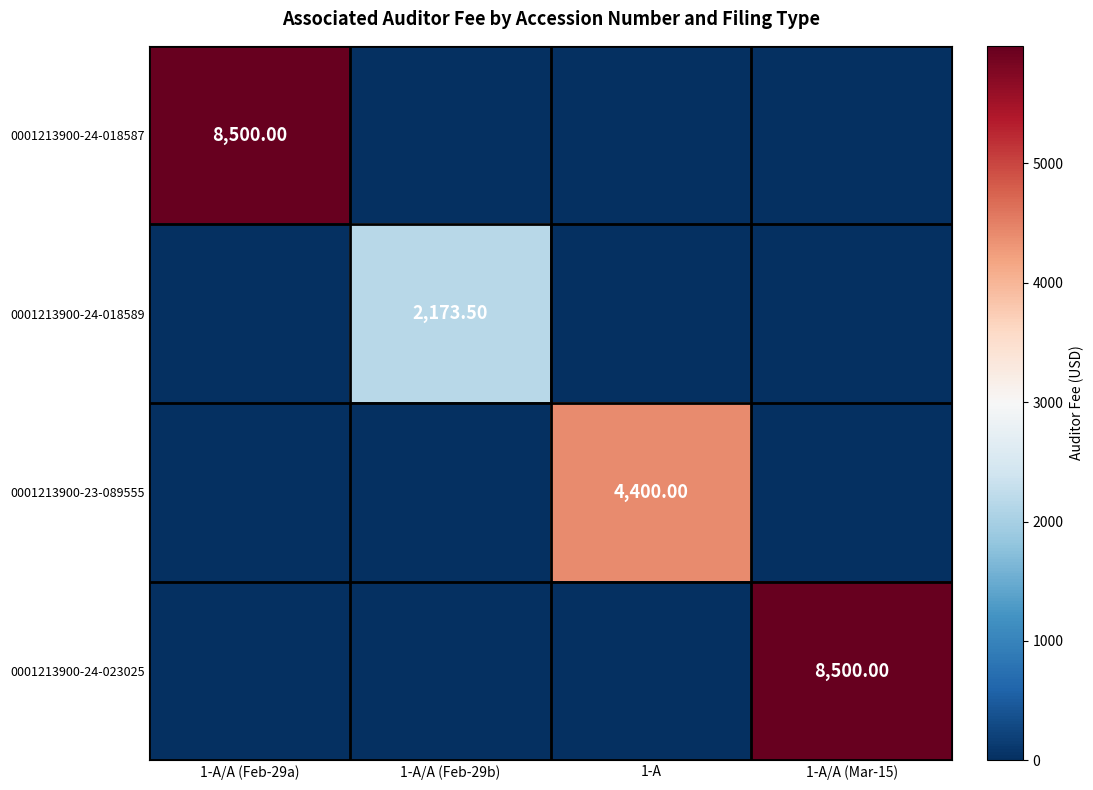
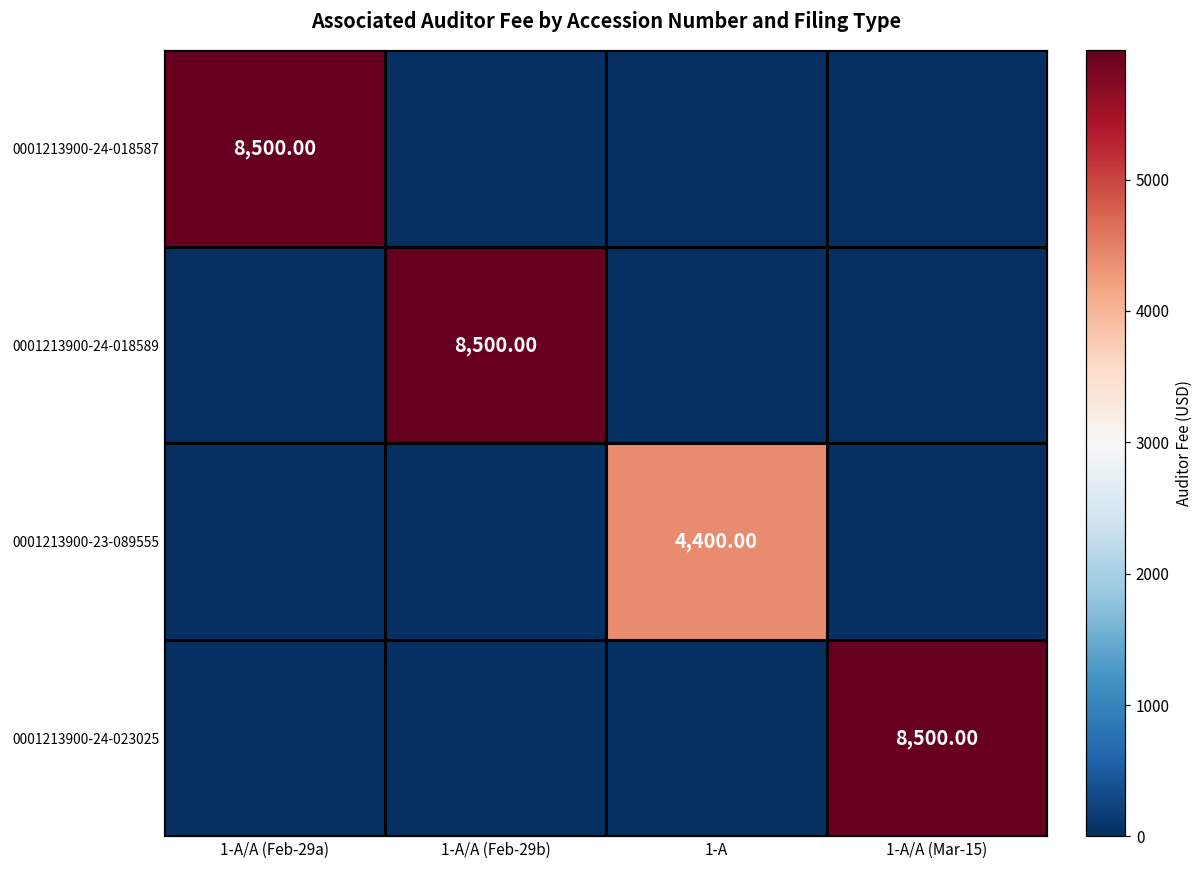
  {
    "0001213900-24-018587": {
      "1-A/A (Feb-29a)": "8,500.00"
    },
    "0001213900-24-018589": {
-     "1-A/A (Feb-29b)": "2,173.50"
+     "1-A/A (Feb-29b)": "8,500.00"
    },
    "0001213900-23-089555": {
      "1-A": "4,400.00"
    },
    "0001213900-24-023025": {
      "1-A/A (Mar-15)": "8,500.00"
    }
  }
